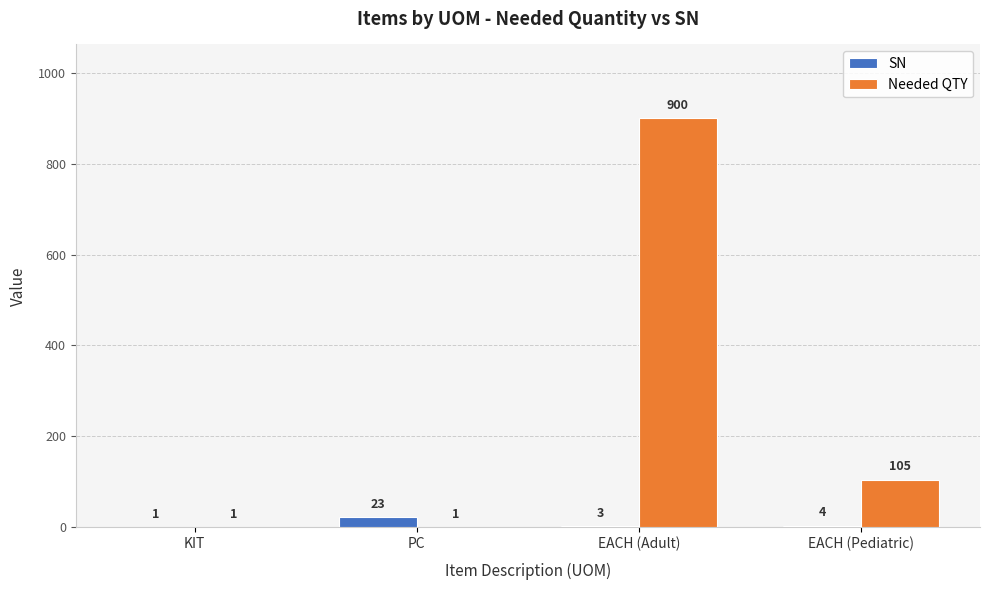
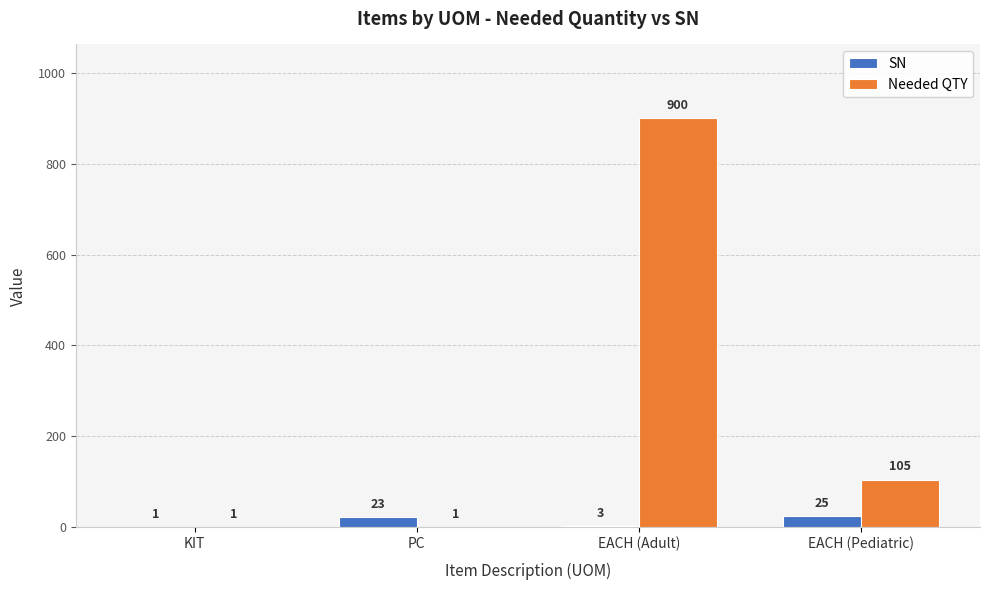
  {
    "SN": {
      "KIT": 1,
      "PC": 23,
      "EACH (Adult)": 3,
-     "EACH (Pediatric)": 4
+     "EACH (Pediatric)": 25
    },
    "Needed QTY": {
      "KIT": 1,
      "PC": 1,
      "EACH (Adult)": 900,
      "EACH (Pediatric)": 105
    }
  }
